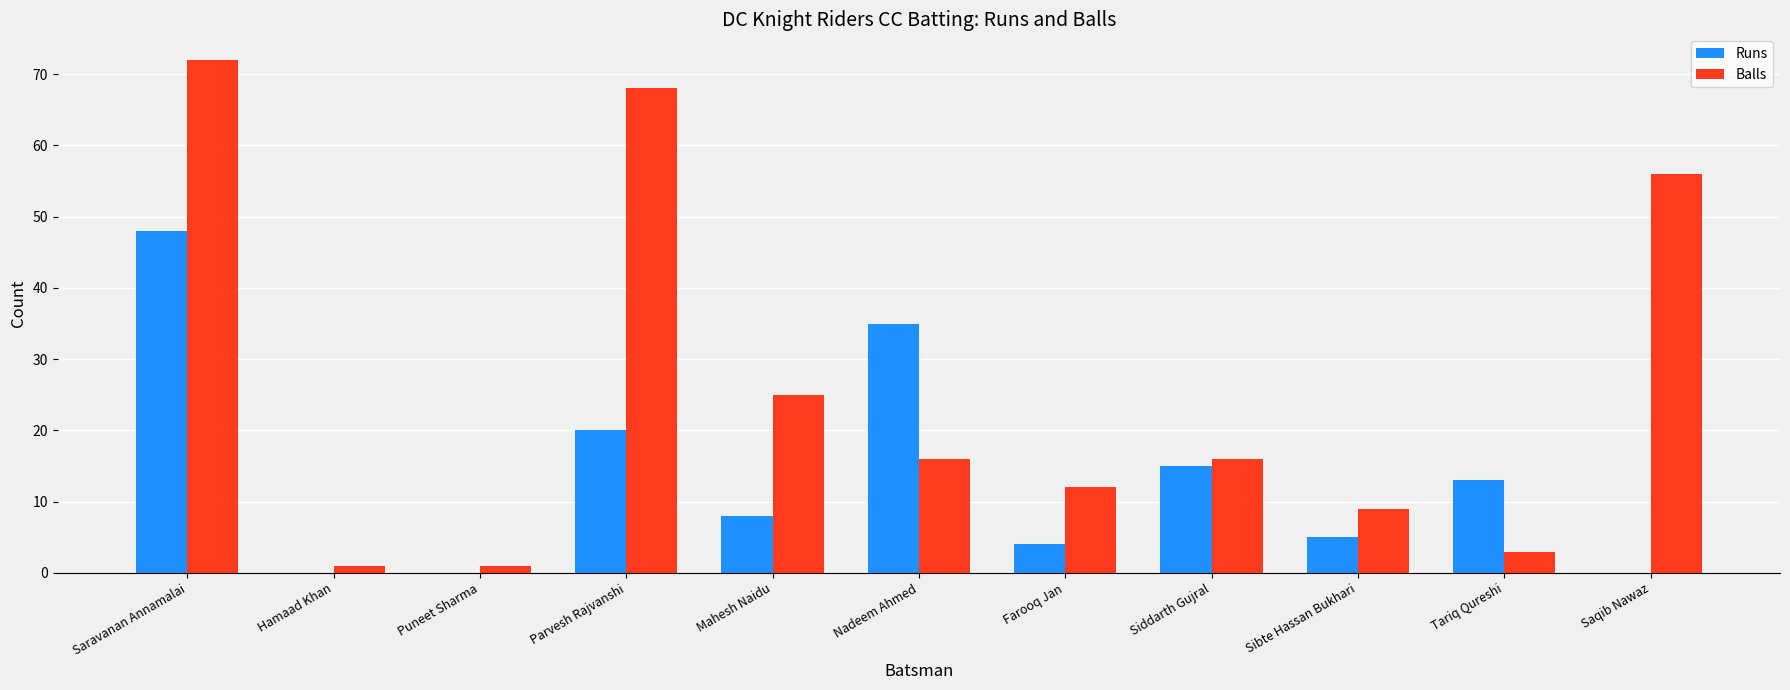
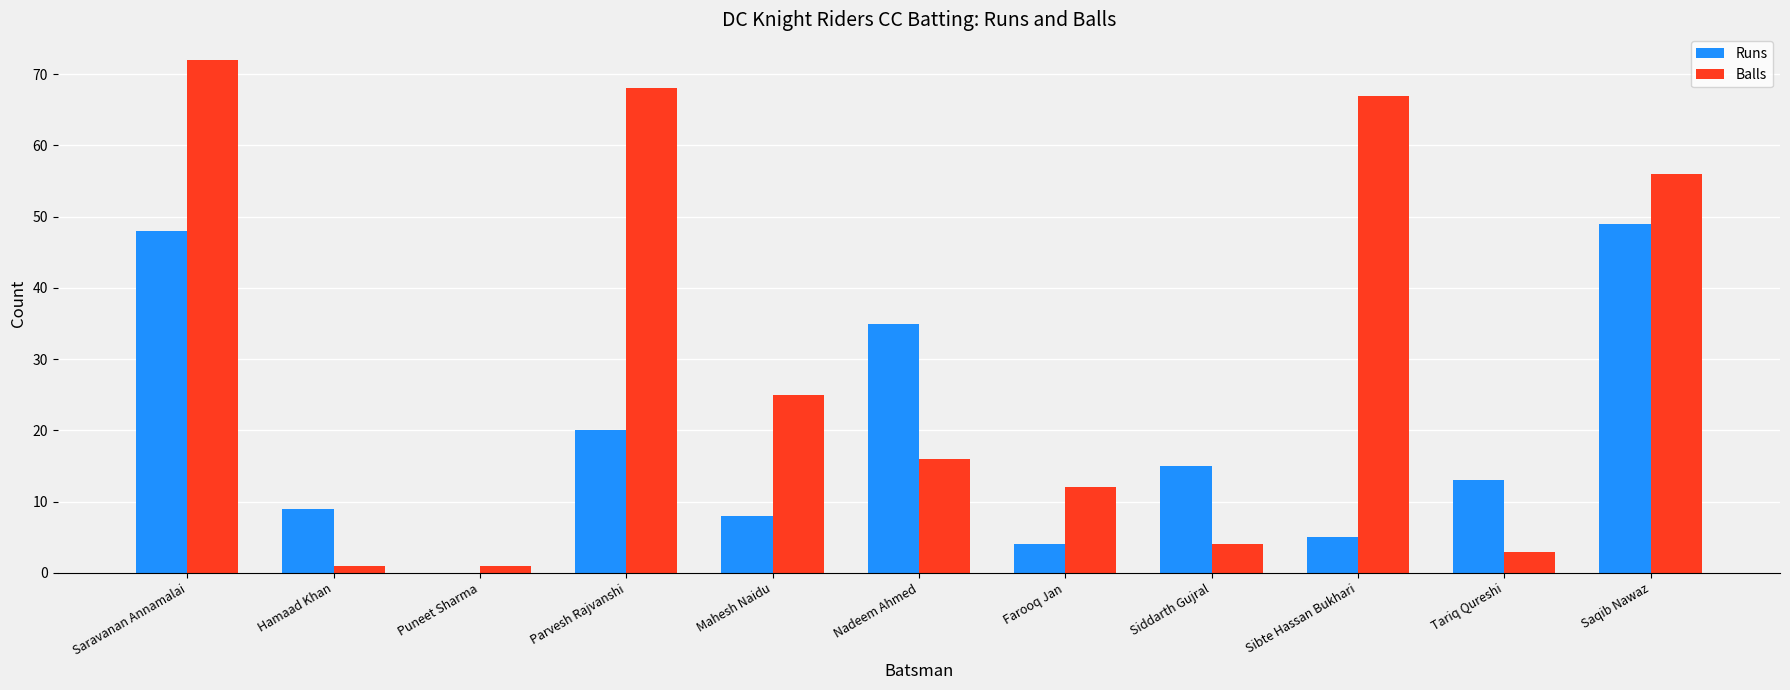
  {
    "Runs": {
      "Saravanan Annamalai": 48,
-     "Hamaad Khan": 0,
+     "Hamaad Khan": 9,
      "Puneet Sharma": 0,
      "Parvesh Rajvanshi": 20,
      "Mahesh Naidu": 8,
      "Nadeem Ahmed": 35,
      "Farooq Jan": 4,
      "Siddarth Gujral": 15,
      "Sibte Hassan Bukhari": 5,
      "Tariq Qureshi": 13,
-     "Saqib Nawaz": 0
+     "Saqib Nawaz": 49
    },
    "Balls": {
      "Saravanan Annamalai": 72,
      "Hamaad Khan": 1,
      "Puneet Sharma": 1,
      "Parvesh Rajvanshi": 68,
      "Mahesh Naidu": 25,
      "Nadeem Ahmed": 16,
      "Farooq Jan": 12,
-     "Siddarth Gujral": 16,
-     "Sibte Hassan Bukhari": 9,
+     "Siddarth Gujral": 4,
+     "Sibte Hassan Bukhari": 67,
      "Tariq Qureshi": 3,
      "Saqib Nawaz": 56
    }
  }
